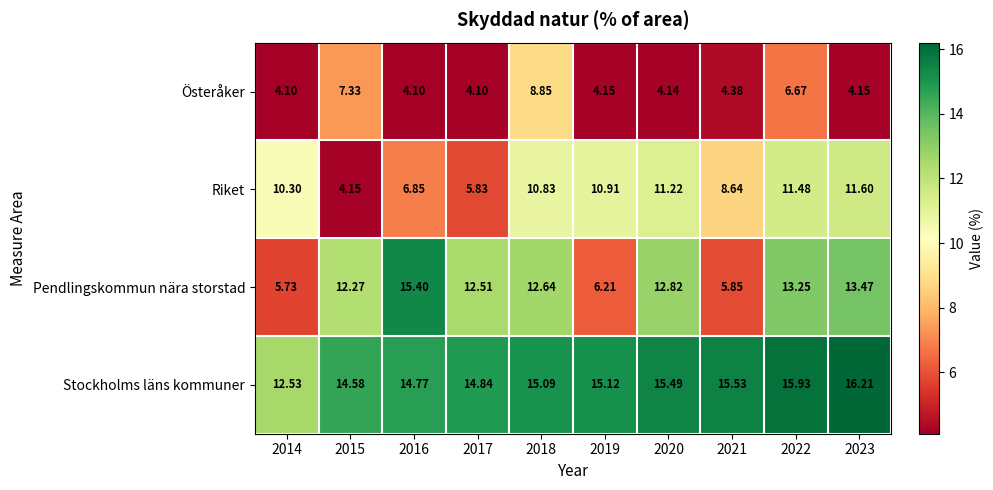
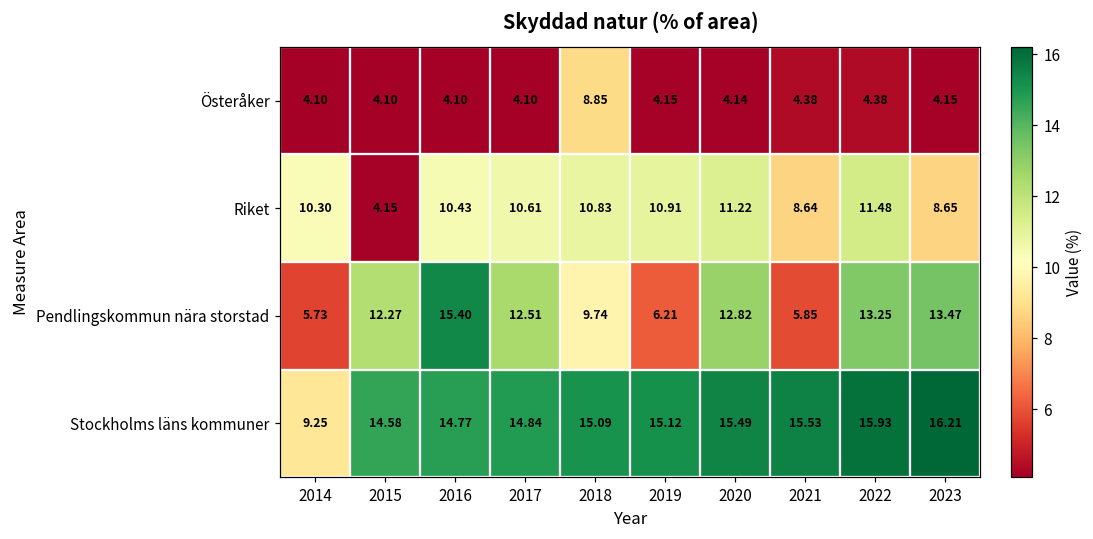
  {
    "Österåker": {
      "2014": 4.10,
-     "2015": 7.33,
+     "2015": 4.10,
      "2016": 4.10,
      "2017": 4.10,
      "2018": 8.85,
      "2019": 4.15,
      "2020": 4.14,
      "2021": 4.38,
-     "2022": 6.67,
+     "2022": 4.38,
      "2023": 4.15
    },
    "Riket": {
      "2014": 10.30,
      "2015": 4.15,
-     "2016": 6.85,
-     "2017": 5.83,
+     "2016": 10.43,
+     "2017": 10.61,
      "2018": 10.83,
      "2019": 10.91,
      "2020": 11.22,
      "2021": 8.64,
      "2022": 11.48,
-     "2023": 11.60
+     "2023": 8.65
    },
    "Pendlingskommun nära storstad": {
      "2014": 5.73,
      "2015": 12.27,
      "2016": 15.40,
      "2017": 12.51,
-     "2018": 12.64,
+     "2018": 9.74,
      "2019": 6.21,
      "2020": 12.82,
      "2021": 5.85,
      "2022": 13.25,
      "2023": 13.47
    },
    "Stockholms läns kommuner": {
-     "2014": 12.53,
+     "2014": 9.25,
      "2015": 14.58,
      "2016": 14.77,
      "2017": 14.84,
      "2018": 15.09,
      "2019": 15.12,
      "2020": 15.49,
      "2021": 15.53,
      "2022": 15.93,
      "2023": 16.21
    }
  }
